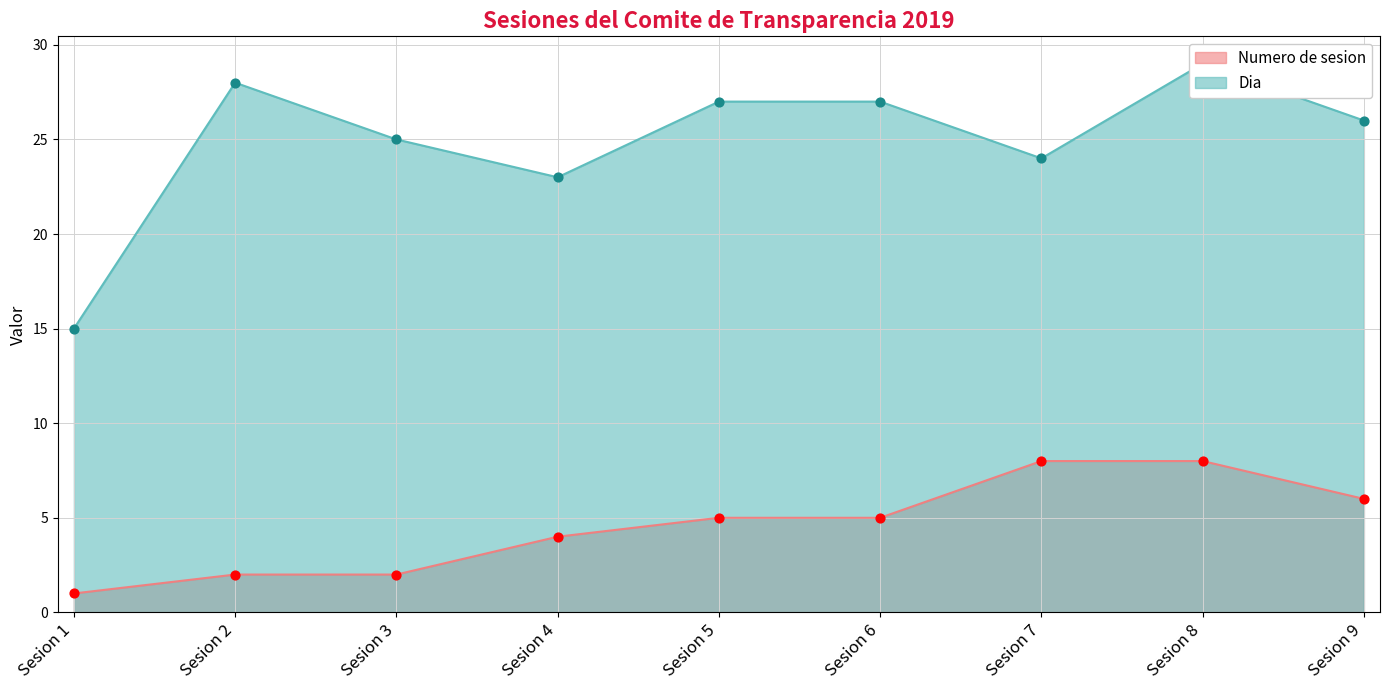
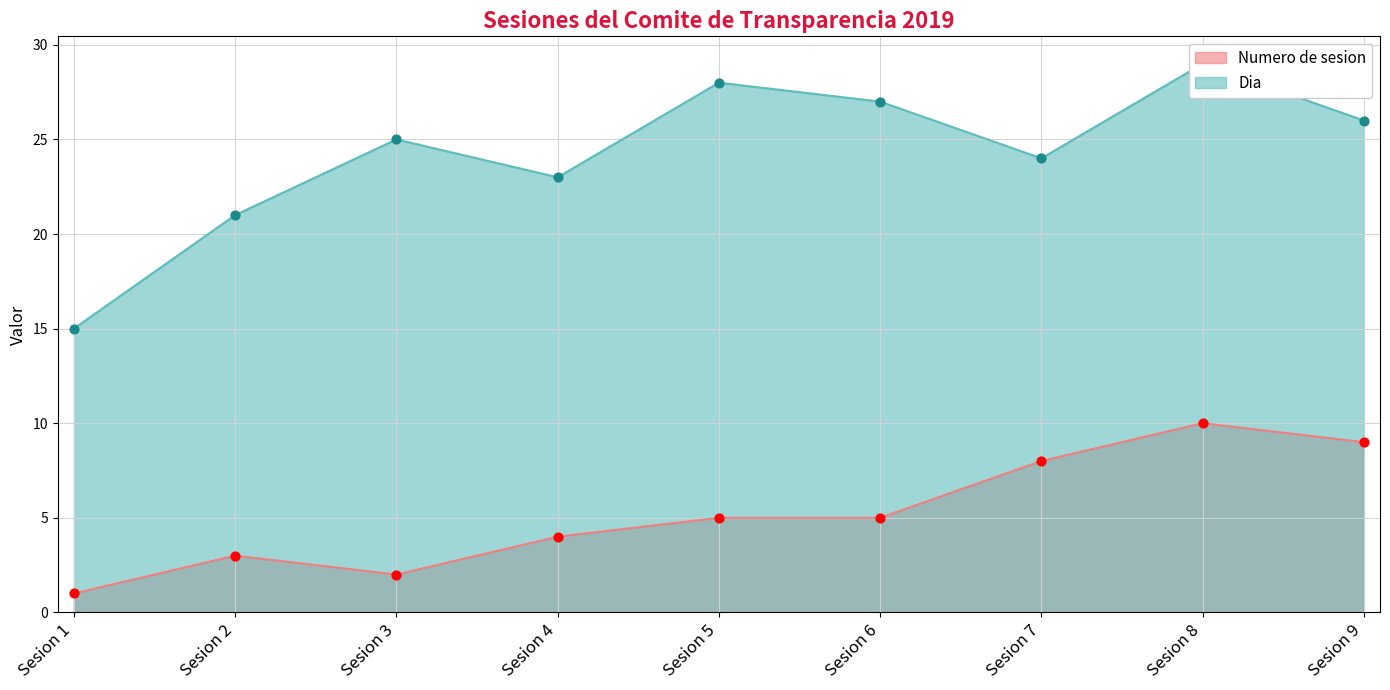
  {
    "Numero de sesion": {
      "Sesion 1": 1,
-     "Sesion 2": 2,
+     "Sesion 2": 3,
      "Sesion 3": 2,
      "Sesion 4": 4,
      "Sesion 5": 5,
      "Sesion 6": 5,
      "Sesion 7": 8,
-     "Sesion 8": 8,
-     "Sesion 9": 6
+     "Sesion 8": 10,
+     "Sesion 9": 9
    },
    "Dia": {
      "Sesion 1": 15,
-     "Sesion 2": 28,
+     "Sesion 2": 21,
      "Sesion 3": 25,
      "Sesion 4": 23,
-     "Sesion 5": 27,
+     "Sesion 5": 28,
      "Sesion 6": 27,
      "Sesion 7": 24,
      "Sesion 9": 26
    }
  }
